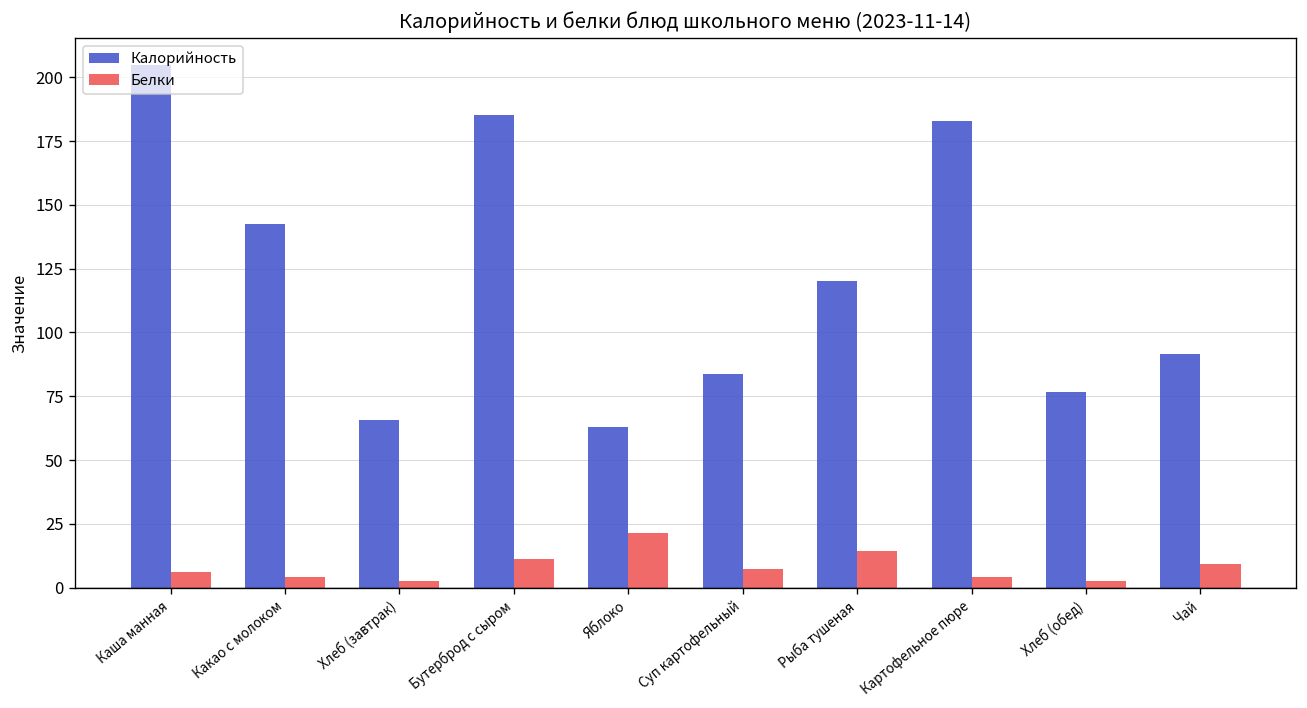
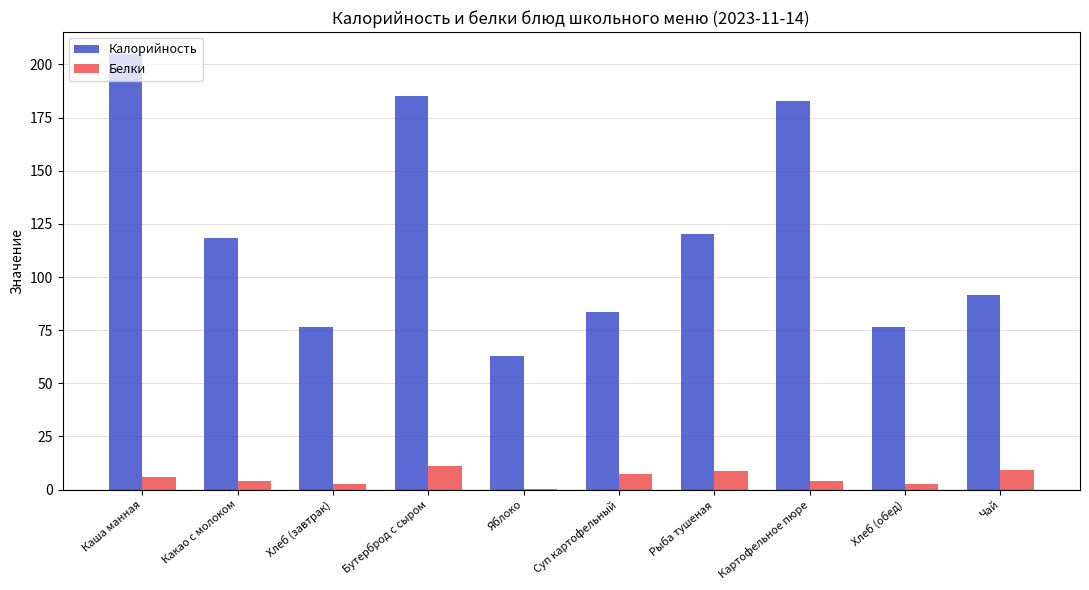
  {
    "Калорийность": {
-     "Какао с молоком": 143,
-     "Хлеб (завтрак)": 66,
+     "Какао с молоком": 119,
+     "Хлеб (завтрак)": 77,
      "Бутерброд с сыром": 185,
      "Яблоко": 63,
      "Суп картофельный": 84,
      "Рыба тушеная": 120,
      "Картофельное пюре": 183,
      "Хлеб (обед)": 77,
      "Чай": 92
    },
    "Белки": {
      "Каша манная": 6,
      "Какао с молоком": 4,
      "Хлеб (завтрак)": 3,
      "Бутерброд с сыром": 11,
-     "Яблоко": 22,
+     "Яблоко": 0,
      "Суп картофельный": 7,
-     "Рыба тушеная": 14,
+     "Рыба тушеная": 9,
      "Картофельное пюре": 4,
      "Хлеб (обед)": 3,
      "Чай": 9
    }
  }
